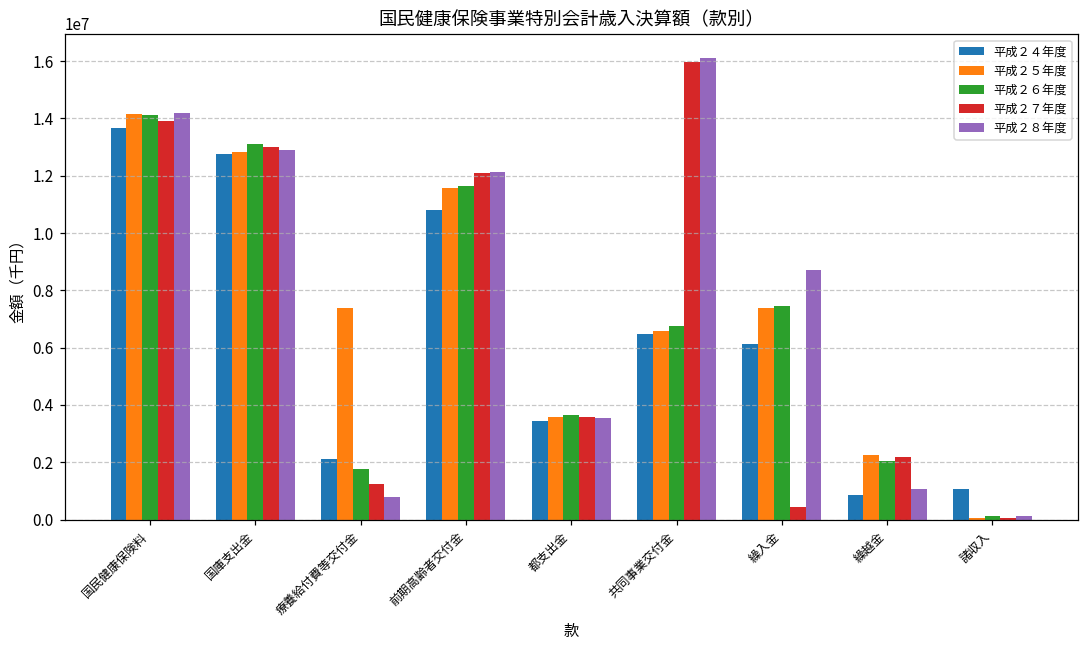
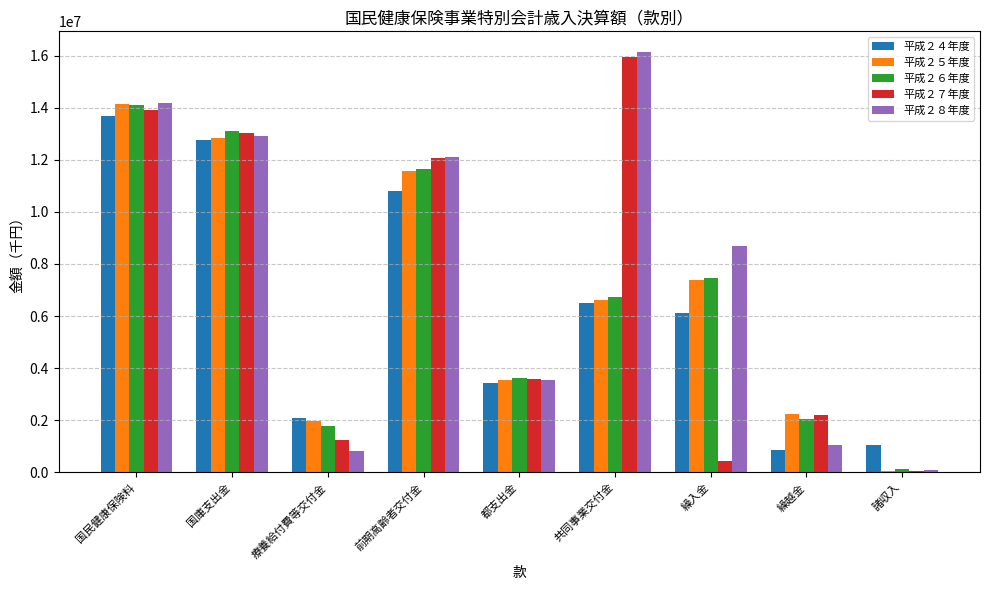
  {
    "平成２４年度": {
      "国民健康保険料": 13700000,
      "国庫支出金": 12800000,
      "療養給付費等交付金": 2100000,
      "前期高齢者交付金": 10800000,
      "都支出金": 3400000,
      "共同事業交付金": 6500000,
      "繰入金": 6100000,
      "繰越金": 800000,
      "諸収入": 1000000
    },
    "平成２５年度": {
      "国民健康保険料": 14200000,
      "国庫支出金": 12800000,
-     "療養給付費等交付金": 7400000,
+     "療養給付費等交付金": 2000000,
      "前期高齢者交付金": 11600000,
      "都支出金": 3600000,
      "共同事業交付金": 6600000,
      "繰入金": 7400000,
      "繰越金": 2200000
    },
    "平成２６年度": {
      "国民健康保険料": 14100000,
      "国庫支出金": 13100000,
      "療養給付費等交付金": 1800000,
      "前期高齢者交付金": 11600000,
      "都支出金": 3600000,
      "共同事業交付金": 6700000,
      "繰入金": 7500000,
      "繰越金": 2100000,
      "諸収入": 100000
    },
    "平成２７年度": {
      "国民健康保険料": 13900000,
      "国庫支出金": 13000000,
      "療養給付費等交付金": 1200000,
      "前期高齢者交付金": 12100000,
      "都支出金": 3600000,
      "共同事業交付金": 16000000,
      "繰入金": 400000,
      "繰越金": 2200000
    },
    "平成２８年度": {
      "国民健康保険料": 14200000,
      "国庫支出金": 12900000,
      "療養給付費等交付金": 800000,
      "前期高齢者交付金": 12100000,
      "都支出金": 3500000,
      "共同事業交付金": 16100000,
      "繰入金": 8700000,
      "繰越金": 1100000,
      "諸収入": 100000
    }
  }
